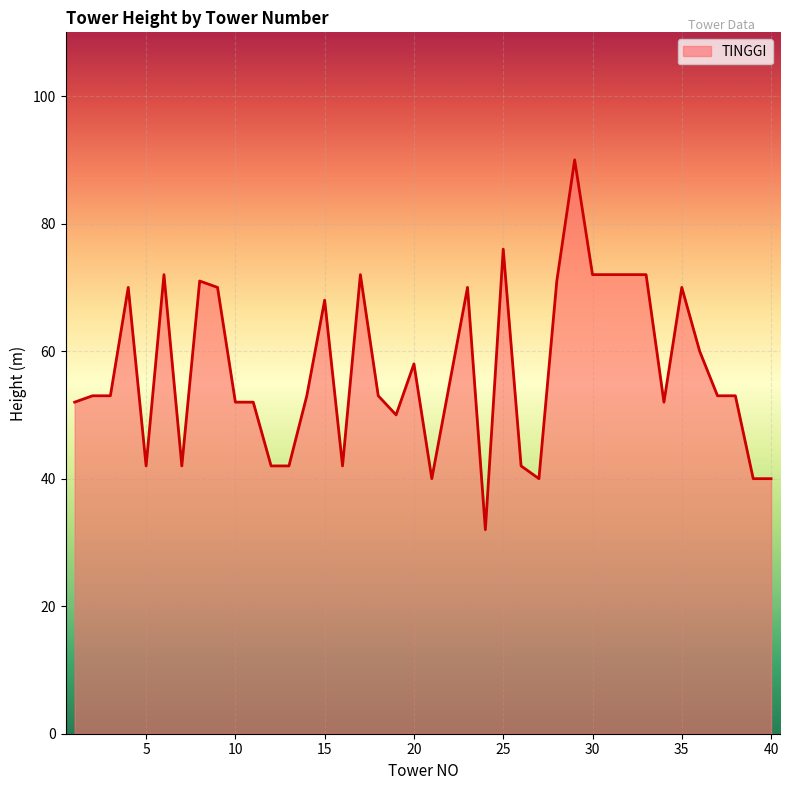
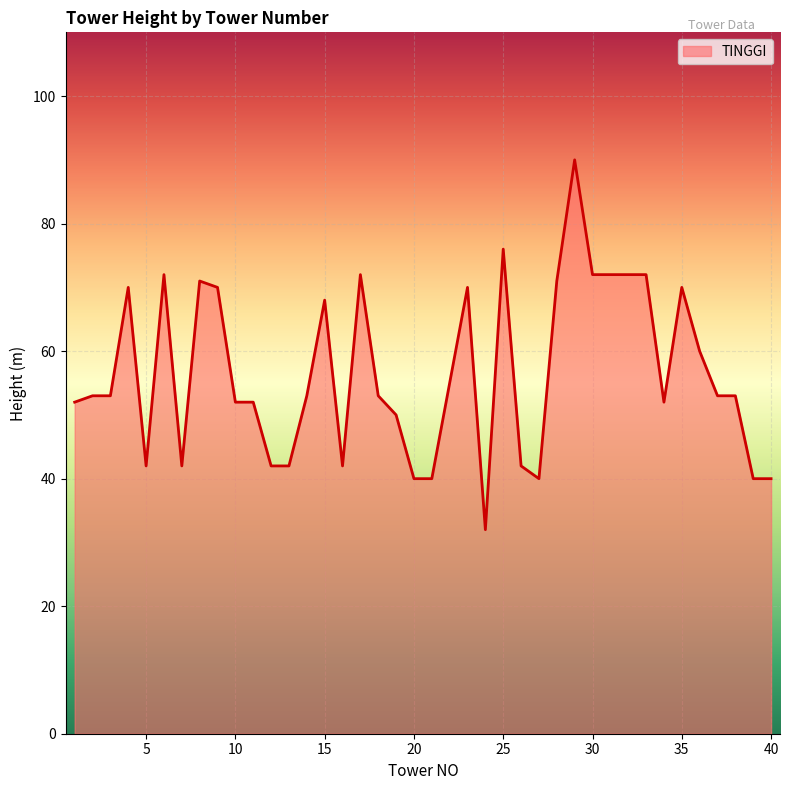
  {
    "5": 42,
    "10": 52,
    "15": 68,
-   "20": 58,
+   "20": 40,
    "25": 76,
    "30": 72,
    "35": 70,
    "40": 40
  }
